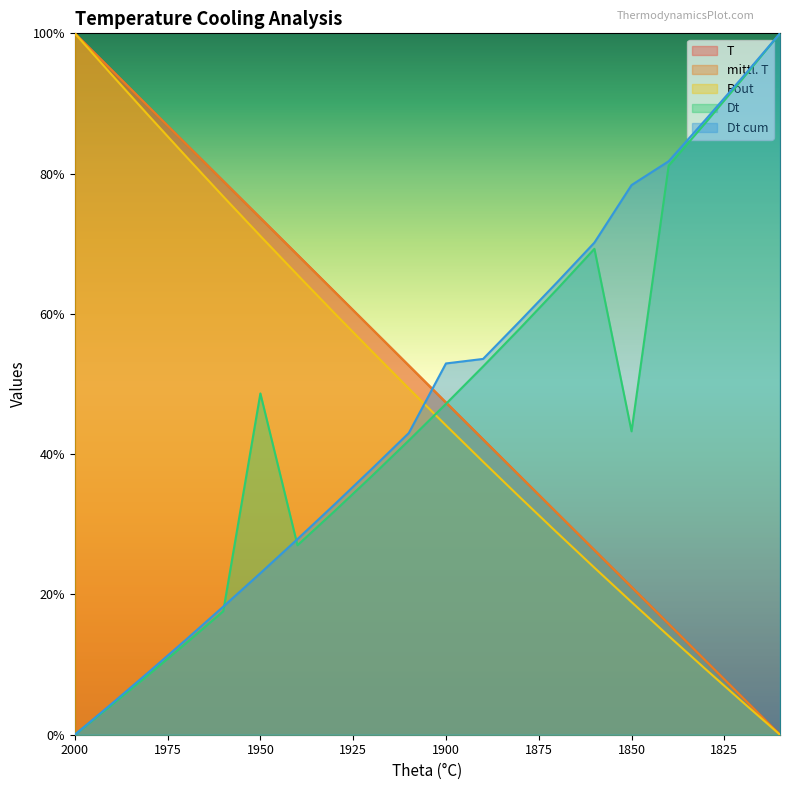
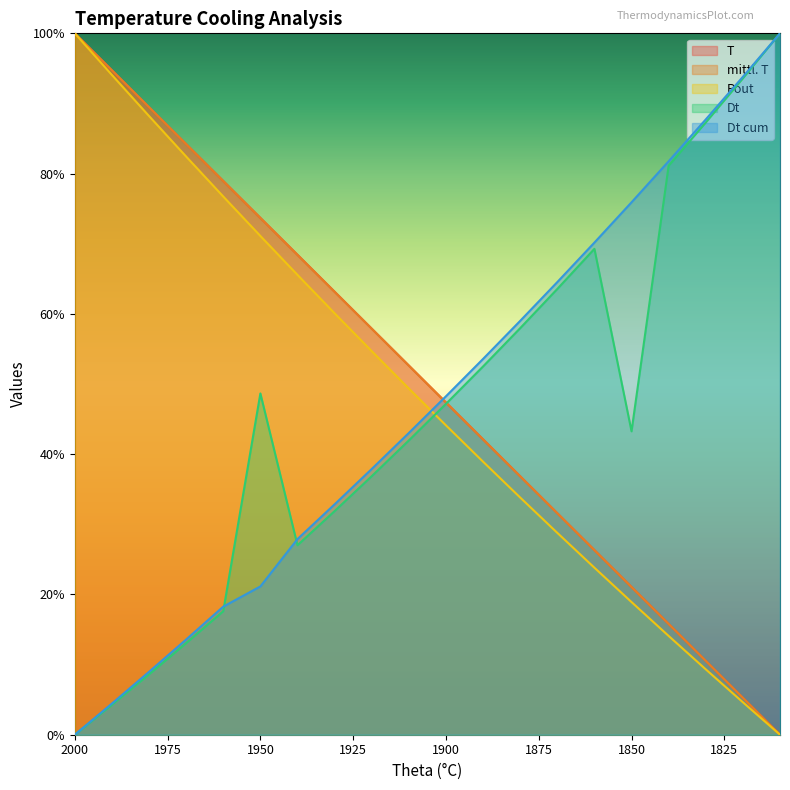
  {
    "Dt": {
      "1950": "49%",
      "1850": "43%"
    },
    "Dt cum": {
-     "1950": "23%",
-     "1900": "53%",
-     "1850": "78%"
+     "1950": "21%",
+     "1900": "48%",
+     "1850": "76%"
    }
  }
